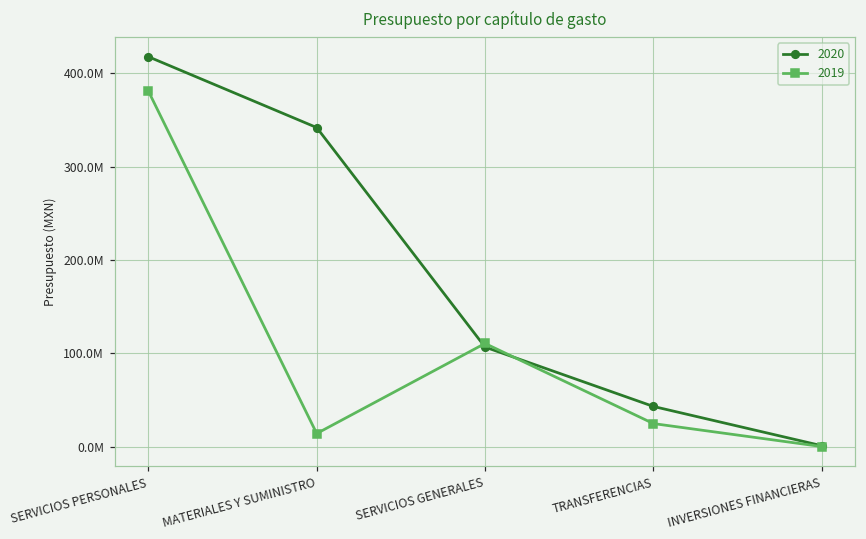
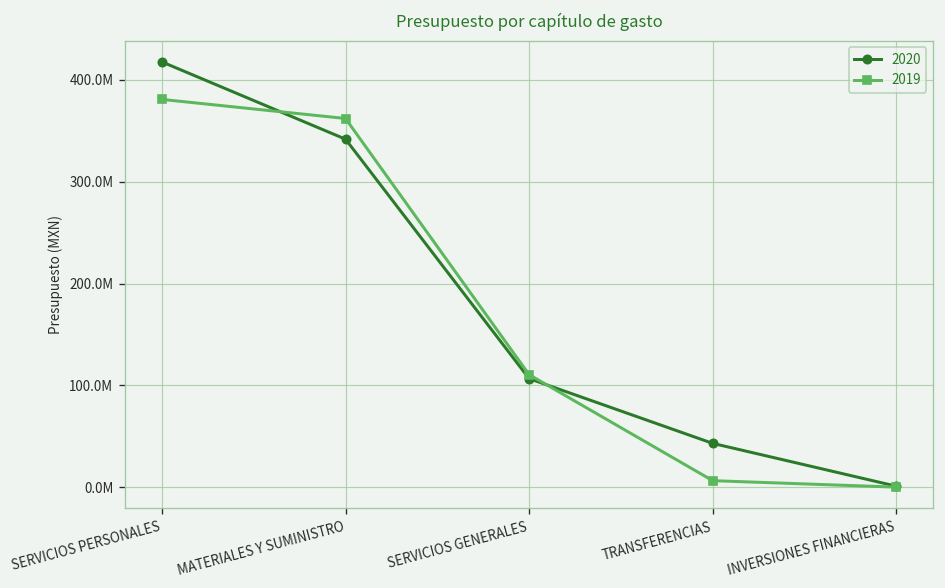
  {
    "2020": {
      "SERVICIOS PERSONALES": 420000000,
      "MATERIALES Y SUMINISTRO": 340000000,
      "SERVICIOS GENERALES": 110000000,
      "TRANSFERENCIAS": 40000000
    },
    "2019": {
      "SERVICIOS PERSONALES": 380000000,
-     "MATERIALES Y SUMINISTRO": 10000000,
+     "MATERIALES Y SUMINISTRO": 360000000,
      "SERVICIOS GENERALES": 110000000,
-     "TRANSFERENCIAS": 20000000
+     "TRANSFERENCIAS": 10000000
    }
  }
